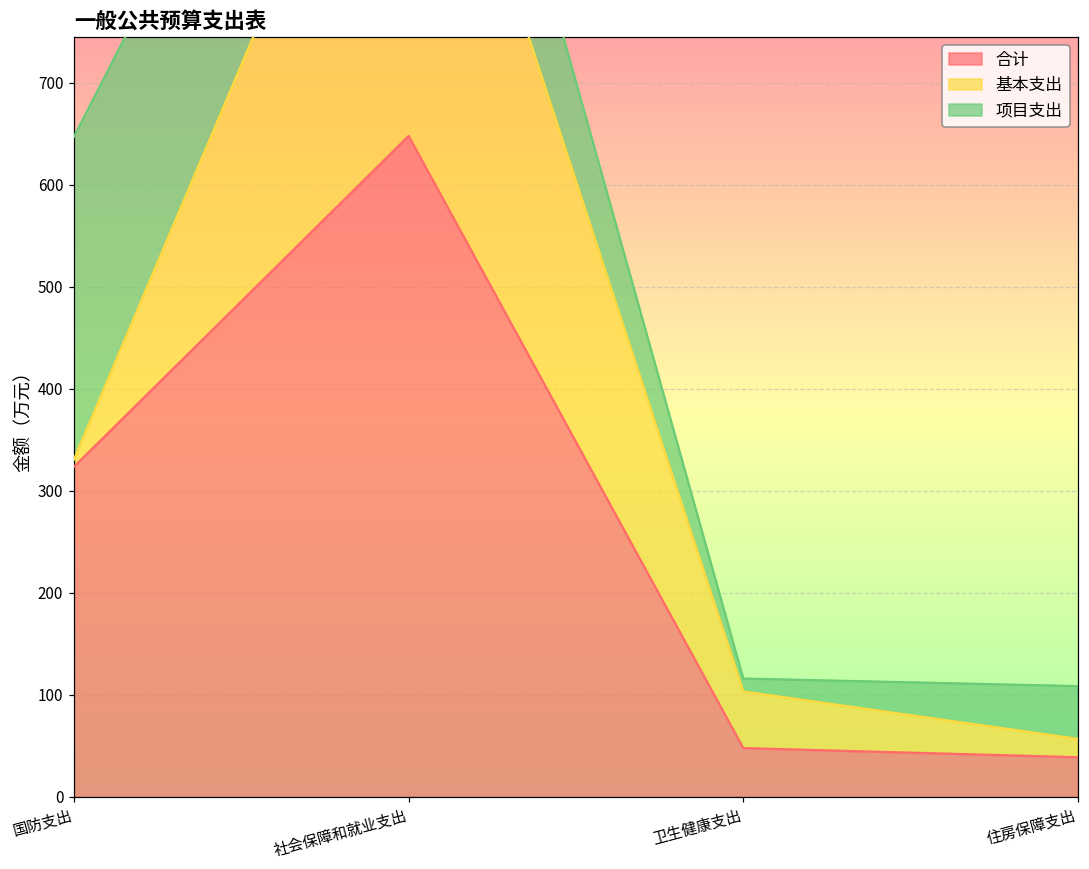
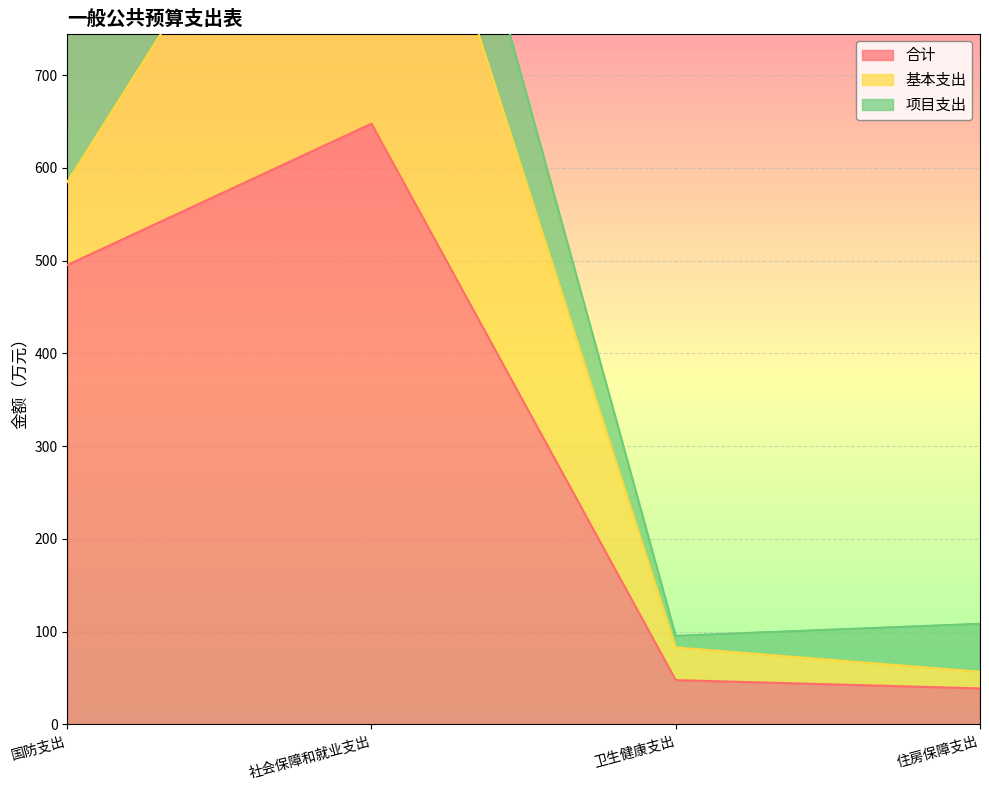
  {
    "合计": {
-     "国防支出": 320,
+     "国防支出": 500,
      "社会保障和就业支出": 650,
      "卫生健康支出": 50,
      "住房保障支出": 40
    },
    "基本支出": {
-     "国防支出": 10,
-     "卫生健康支出": 60,
+     "国防支出": 90,
+     "卫生健康支出": 40,
      "住房保障支出": 20
    },
    "项目支出": {
      "卫生健康支出": 10,
      "住房保障支出": 50
    }
  }
